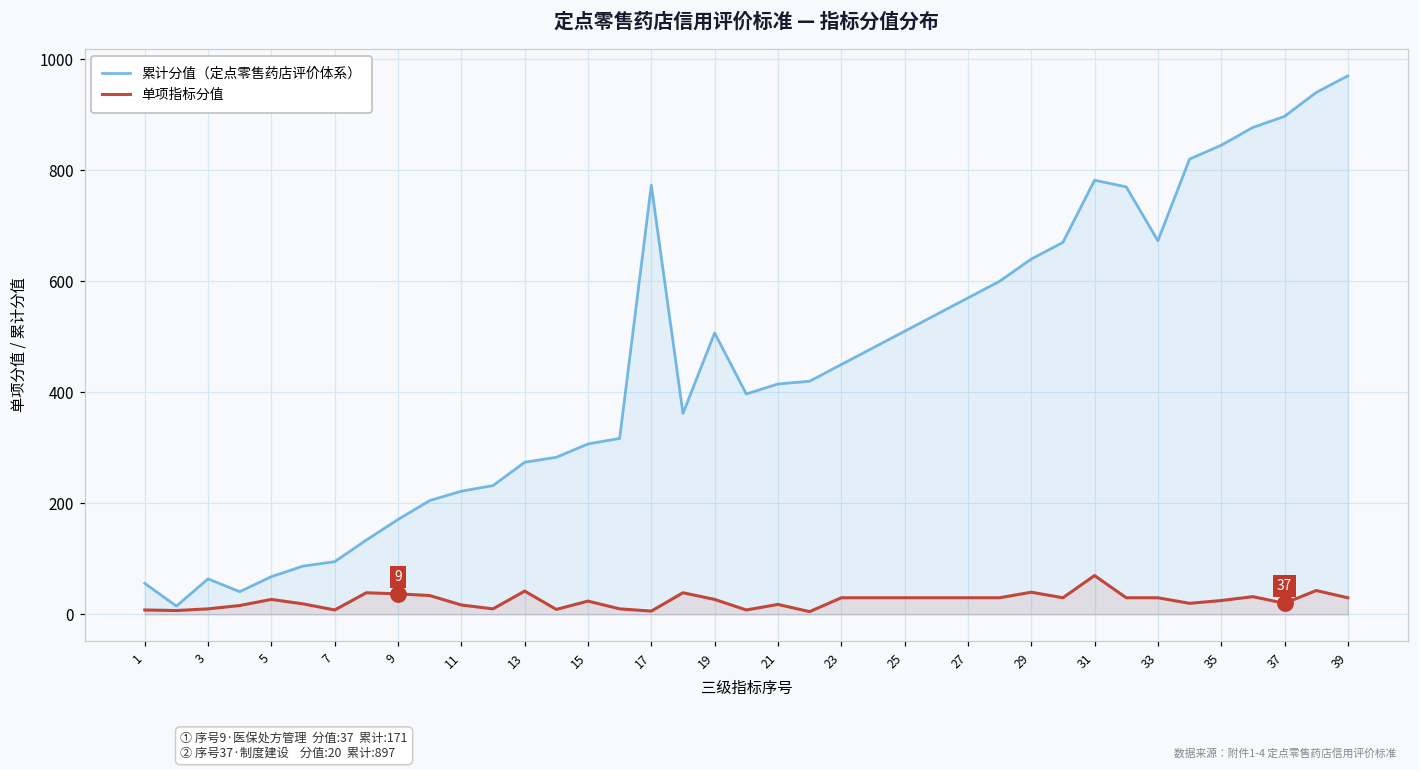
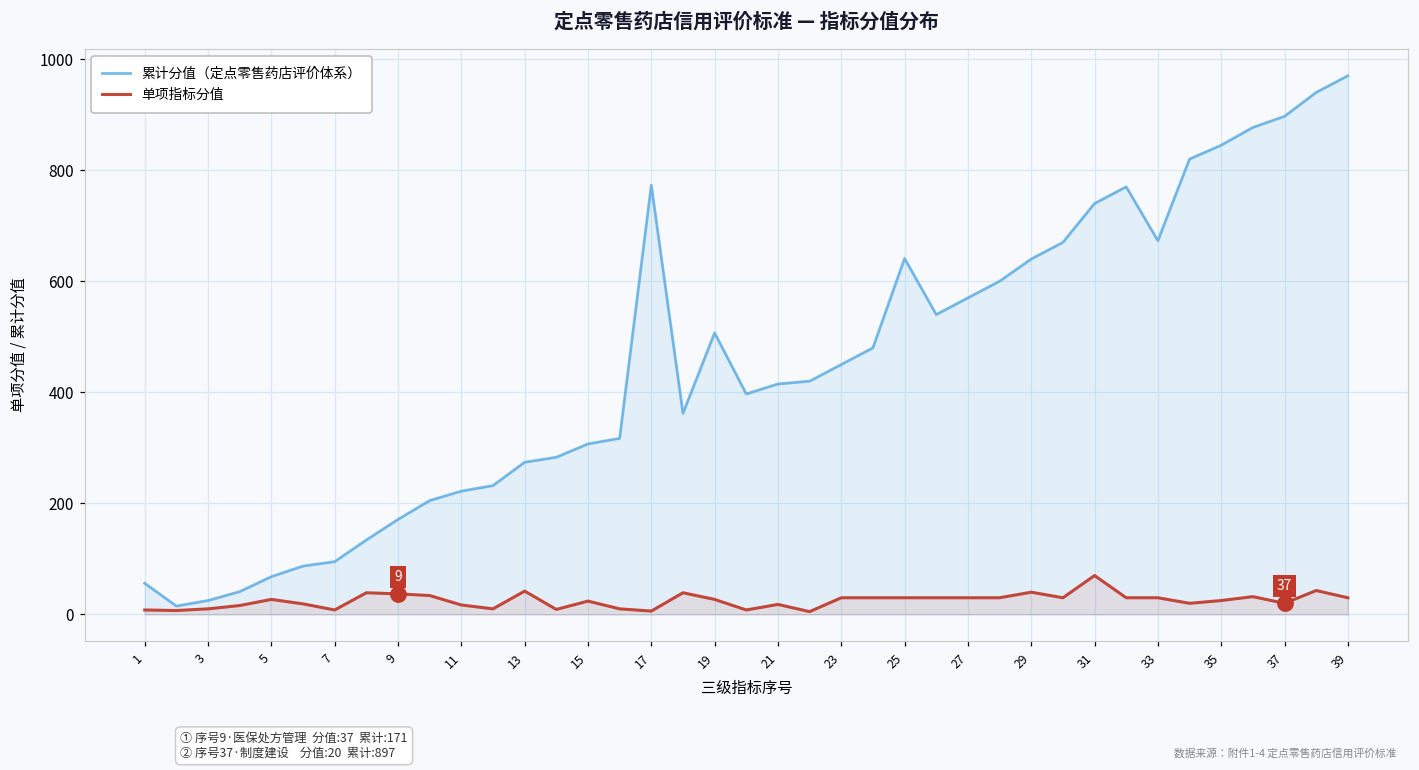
  {
    "累计分值（定点零售药店评价体系）": {
      "1": 60,
-     "3": 60,
+     "3": 30,
      "5": 70,
      "7": 100,
      "9": 170,
      "11": 220,
      "13": 270,
      "15": 310,
      "17": 770,
      "19": 510,
      "21": 420,
      "23": 450,
-     "25": 510,
+     "25": 640,
      "27": 570,
      "29": 640,
-     "31": 780,
+     "31": 740,
      "33": 670,
      "35": 850,
      "37": 900,
      "39": 970
    }
  }
